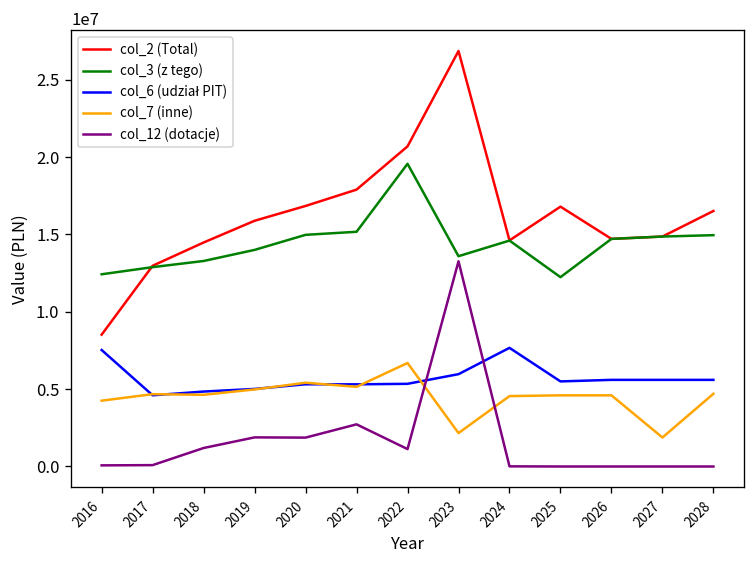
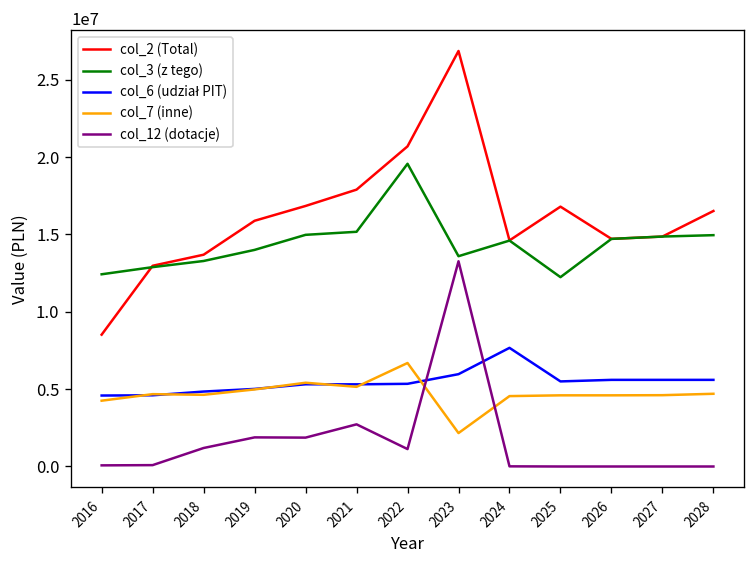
  {
    "col_2 (Total)": {
      "2016": 8500000,
-     "2018": 14500000,
+     "2018": 13700000,
      "2019": 15900000,
      "2020": 16800000,
      "2021": 17900000,
      "2022": 20700000,
      "2023": 26900000,
      "2025": 16800000,
      "2028": 16500000
    },
    "col_3 (z tego)": {
      "2016": 12400000,
      "2018": 13300000,
      "2019": 14000000,
      "2020": 15000000,
      "2021": 15200000,
      "2022": 19600000,
      "2023": 13600000,
      "2025": 12200000,
      "2028": 15000000
    },
    "col_6 (udział PIT)": {
-     "2016": 7500000,
+     "2016": 4600000,
      "2018": 4800000,
      "2022": 5300000,
      "2023": 6000000,
      "2024": 7700000,
      "2025": 5500000,
      "2026": 5600000,
      "2027": 5600000,
      "2028": 5600000
    },
    "col_7 (inne)": {
      "2016": 4300000,
      "2018": 4600000,
      "2022": 6700000,
      "2023": 2200000,
      "2024": 4600000,
      "2025": 4600000,
      "2026": 4600000,
-     "2027": 1900000,
+     "2027": 4600000,
      "2028": 4700000
    },
    "col_12 (dotacje)": {
      "2016": 100000,
      "2017": 100000,
      "2018": 1200000,
      "2019": 1900000,
      "2020": 1900000,
      "2021": 2700000,
      "2022": 1100000,
      "2023": 13300000,
      "2024": 0,
      "2025": 0,
      "2026": 0,
      "2027": 0,
      "2028": 0
    }
  }
